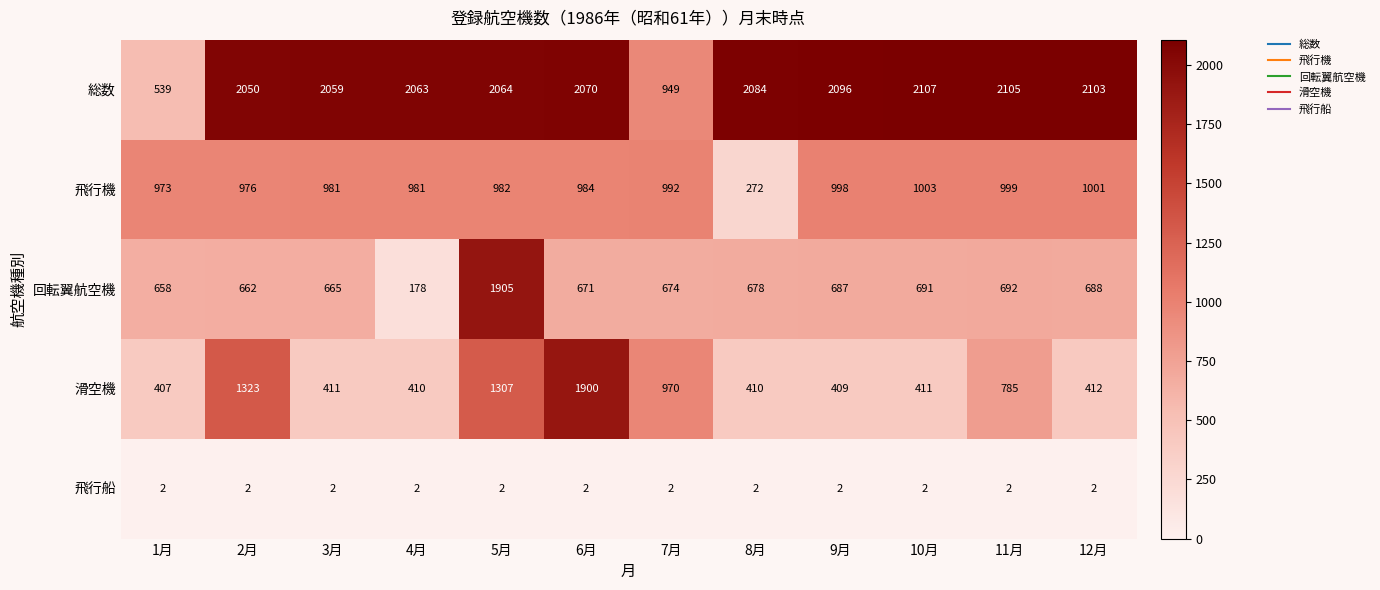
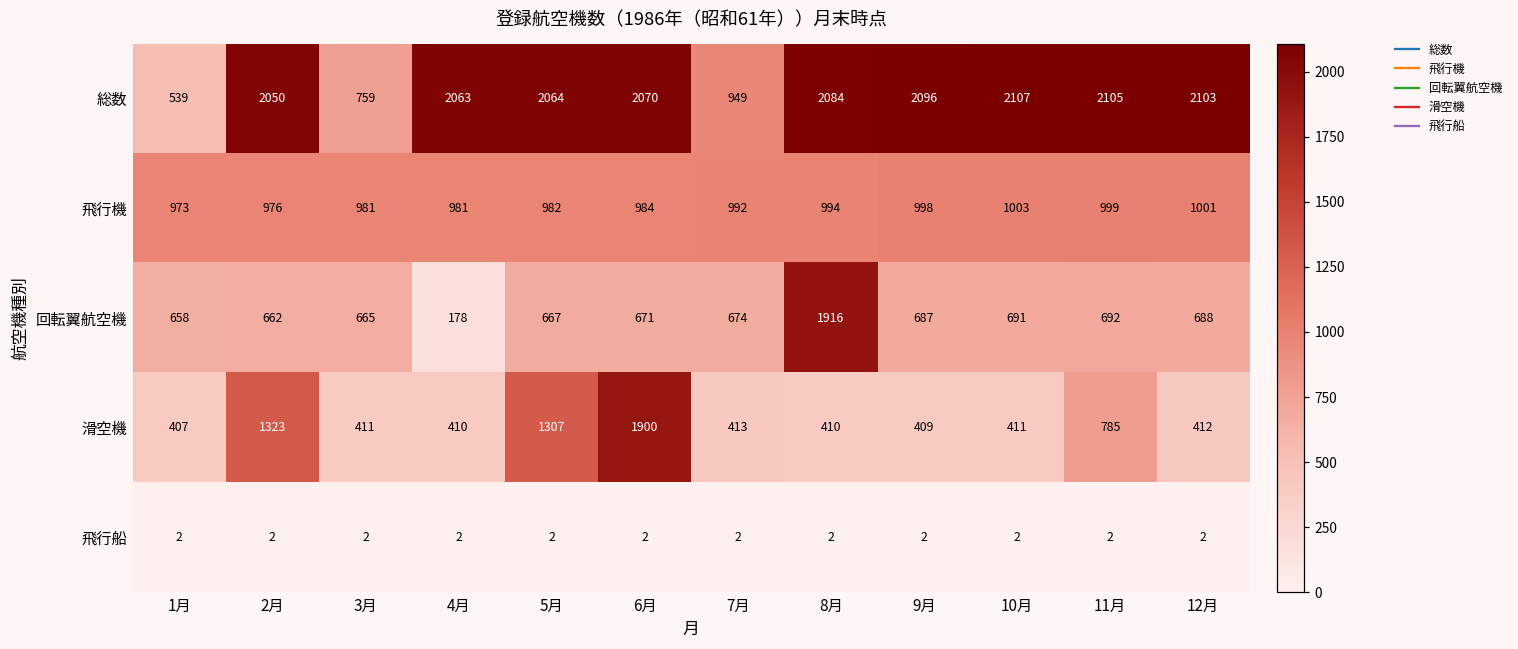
  {
    "総数": {
      "1月": 539,
      "2月": 2050,
-     "3月": 2059,
+     "3月": 759,
      "4月": 2063,
      "5月": 2064,
      "6月": 2070,
      "7月": 949,
      "8月": 2084,
      "9月": 2096,
      "10月": 2107,
      "11月": 2105,
      "12月": 2103
    },
    "飛行機": {
      "1月": 973,
      "2月": 976,
      "3月": 981,
      "4月": 981,
      "5月": 982,
      "6月": 984,
      "7月": 992,
-     "8月": 272,
+     "8月": 994,
      "9月": 998,
      "10月": 1003,
      "11月": 999,
      "12月": 1001
    },
    "回転翼航空機": {
      "1月": 658,
      "2月": 662,
      "3月": 665,
      "4月": 178,
-     "5月": 1905,
+     "5月": 667,
      "6月": 671,
      "7月": 674,
-     "8月": 678,
+     "8月": 1916,
      "9月": 687,
      "10月": 691,
      "11月": 692,
      "12月": 688
    },
    "滑空機": {
      "1月": 407,
      "2月": 1323,
      "3月": 411,
      "4月": 410,
      "5月": 1307,
      "6月": 1900,
-     "7月": 970,
+     "7月": 413,
      "8月": 410,
      "9月": 409,
      "10月": 411,
      "11月": 785,
      "12月": 412
    },
    "飛行船": {
      "1月": 2,
      "2月": 2,
      "3月": 2,
      "4月": 2,
      "5月": 2,
      "6月": 2,
      "7月": 2,
      "8月": 2,
      "9月": 2,
      "10月": 2,
      "11月": 2,
      "12月": 2
    }
  }
